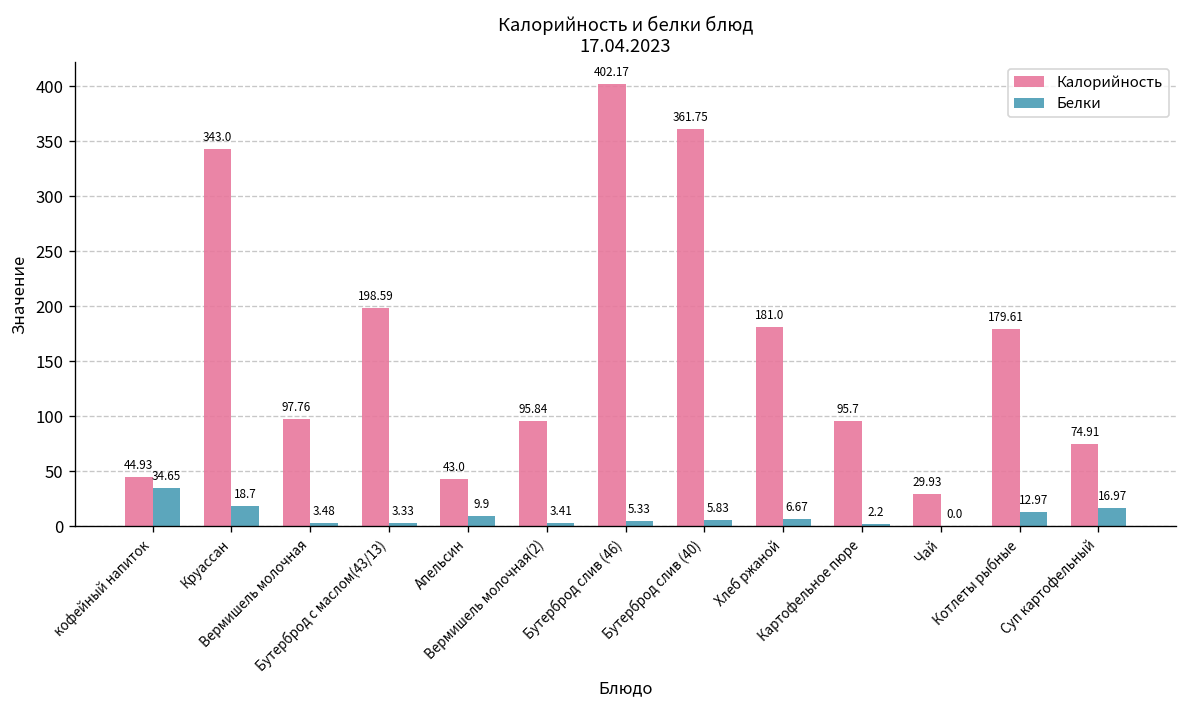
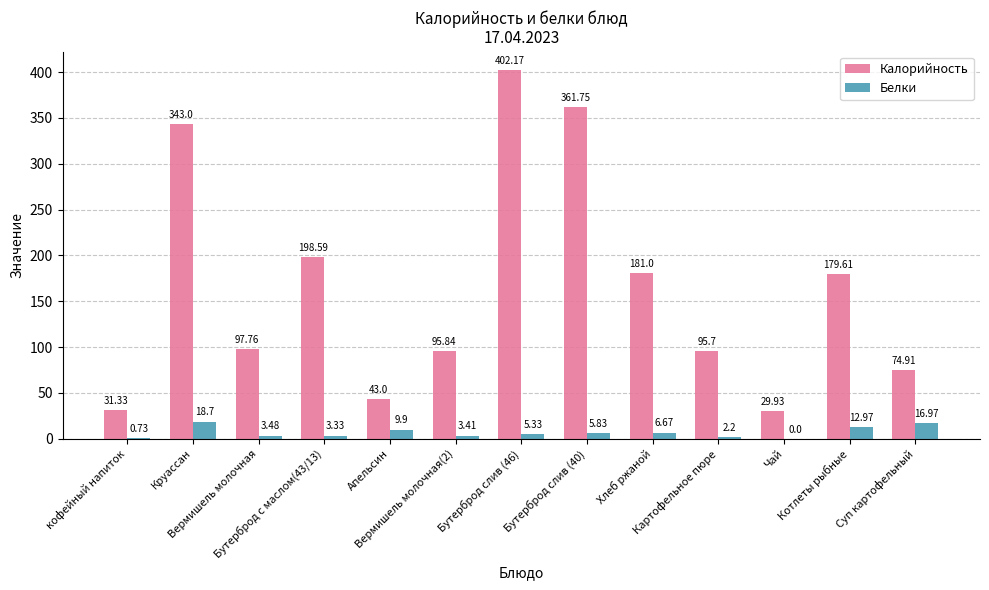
  {
    "Калорийность": {
-     "кофейный напиток": 44.93,
+     "кофейный напиток": 31.33,
      "Круассан": 343.0,
      "Вермишель молочная": 97.76,
      "Бутерброд с маслом(43/13)": 198.59,
      "Апельсин": 43.0,
      "Вермишель молочная(2)": 95.84,
      "Бутерброд слив (46)": 402.17,
      "Бутерброд слив (40)": 361.75,
      "Хлеб ржаной": 181.0,
      "Картофельное пюре": 95.7,
      "Чай": 29.93,
      "Котлеты рыбные": 179.61,
      "Суп картофельный": 74.91
    },
    "Белки": {
-     "кофейный напиток": 34.65,
+     "кофейный напиток": 0.73,
      "Круассан": 18.7,
      "Вермишель молочная": 3.48,
      "Бутерброд с маслом(43/13)": 3.33,
      "Апельсин": 9.9,
      "Вермишель молочная(2)": 3.41,
      "Бутерброд слив (46)": 5.33,
      "Бутерброд слив (40)": 5.83,
      "Хлеб ржаной": 6.67,
      "Картофельное пюре": 2.2,
      "Чай": 0.0,
      "Котлеты рыбные": 12.97,
      "Суп картофельный": 16.97
    }
  }
